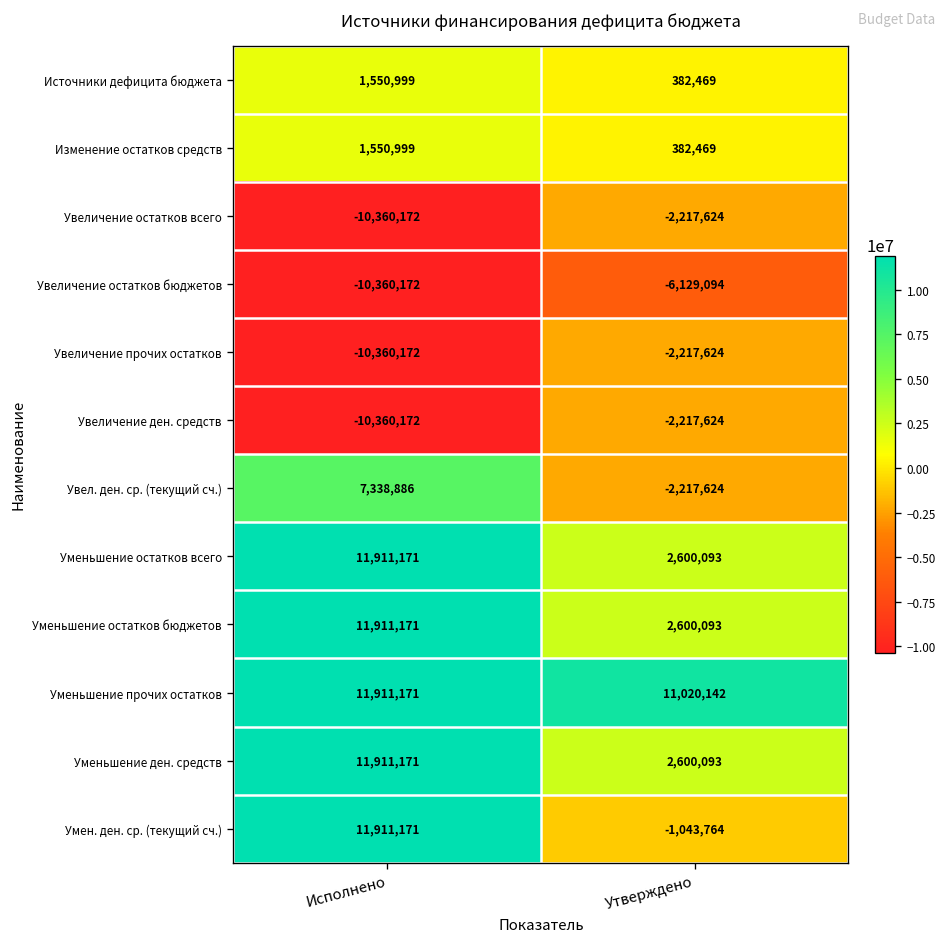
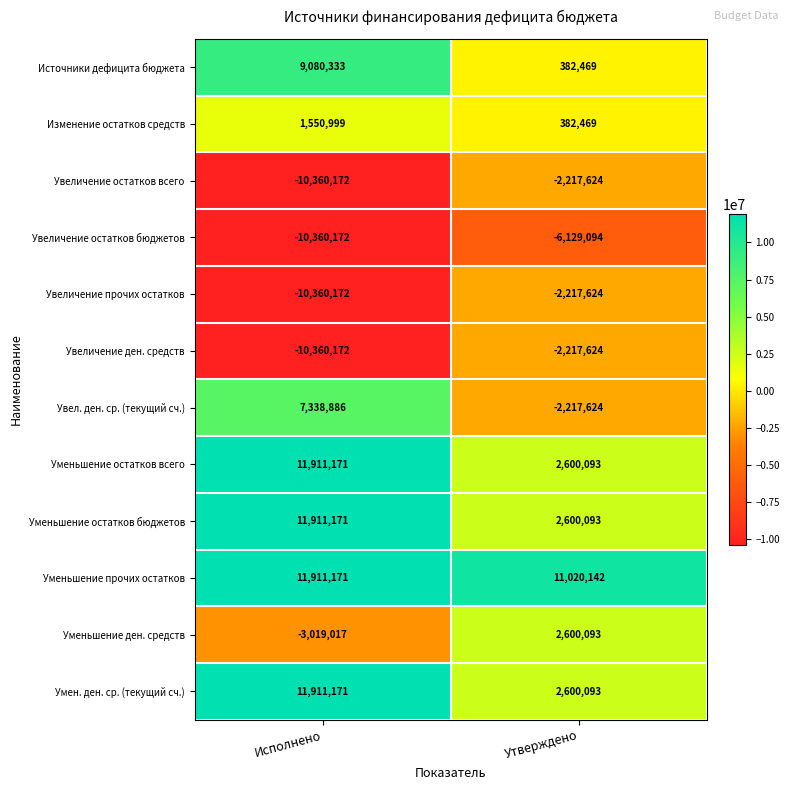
  {
    "Источники дефицита бюджета": {
-     "Исполнено": "1,550,999",
+     "Исполнено": "9,080,333",
      "Утверждено": "382,469"
    },
    "Изменение остатков средств": {
      "Исполнено": "1,550,999",
      "Утверждено": "382,469"
    },
    "Увеличение остатков всего": {
      "Исполнено": "-10,360,172",
      "Утверждено": "-2,217,624"
    },
    "Увеличение остатков бюджетов": {
      "Исполнено": "-10,360,172",
      "Утверждено": "-6,129,094"
    },
    "Увеличение прочих остатков": {
      "Исполнено": "-10,360,172",
      "Утверждено": "-2,217,624"
    },
    "Увеличение ден. средств": {
      "Исполнено": "-10,360,172",
      "Утверждено": "-2,217,624"
    },
    "Увел. ден. ср. (текущий сч.)": {
      "Исполнено": "7,338,886",
      "Утверждено": "-2,217,624"
    },
    "Уменьшение остатков всего": {
      "Исполнено": "11,911,171",
      "Утверждено": "2,600,093"
    },
    "Уменьшение остатков бюджетов": {
      "Исполнено": "11,911,171",
      "Утверждено": "2,600,093"
    },
    "Уменьшение прочих остатков": {
      "Исполнено": "11,911,171",
      "Утверждено": "11,020,142"
    },
    "Уменьшение ден. средств": {
-     "Исполнено": "11,911,171",
+     "Исполнено": "-3,019,017",
      "Утверждено": "2,600,093"
    },
    "Умен. ден. ср. (текущий сч.)": {
      "Исполнено": "11,911,171",
-     "Утверждено": "-1,043,764"
+     "Утверждено": "2,600,093"
    }
  }
